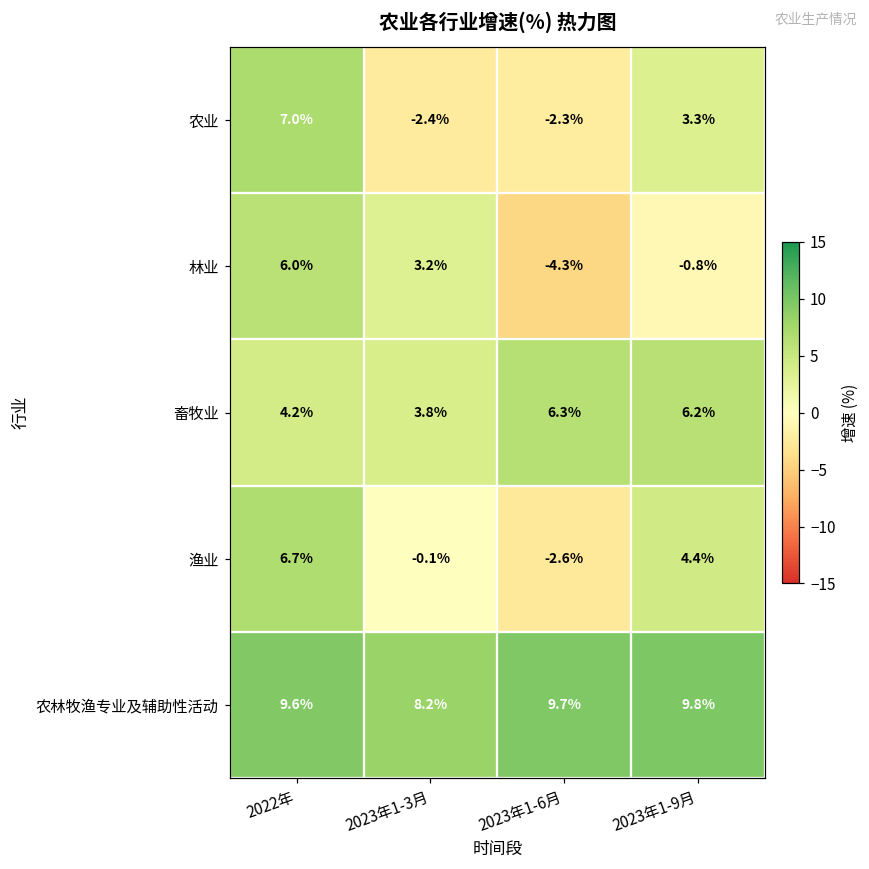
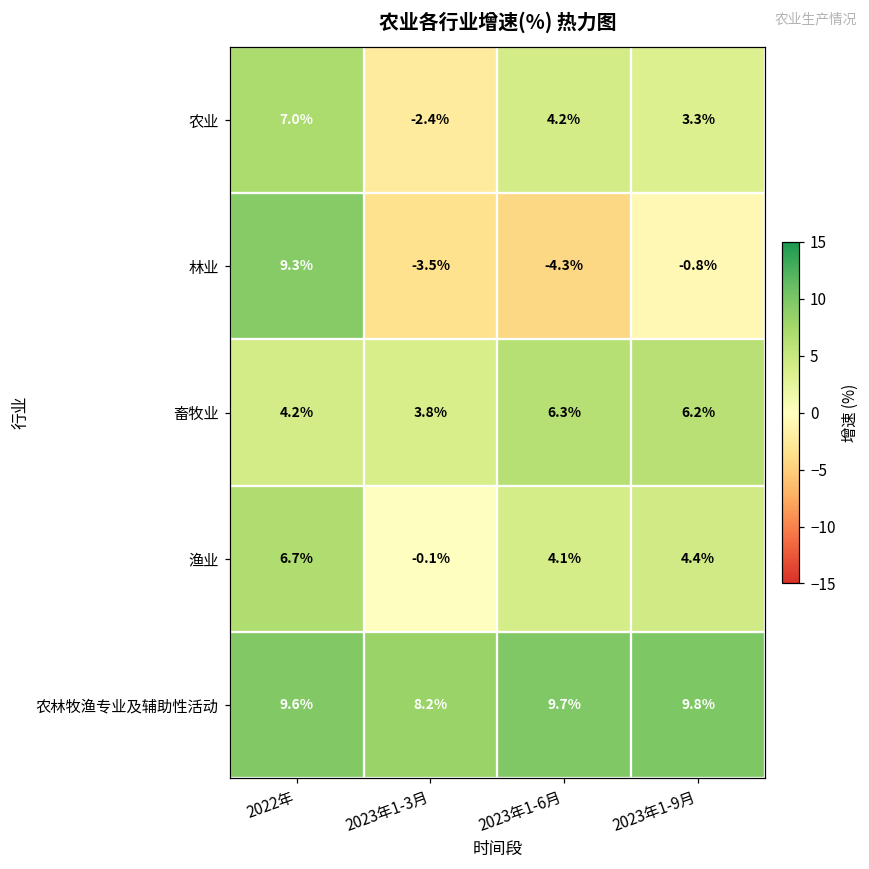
  {
    "农业": {
      "2022年": "7.0%",
      "2023年1-3月": "-2.4%",
-     "2023年1-6月": "-2.3%",
+     "2023年1-6月": "4.2%",
      "2023年1-9月": "3.3%"
    },
    "林业": {
-     "2022年": "6.0%",
-     "2023年1-3月": "3.2%",
+     "2022年": "9.3%",
+     "2023年1-3月": "-3.5%",
      "2023年1-6月": "-4.3%",
      "2023年1-9月": "-0.8%"
    },
    "畜牧业": {
      "2022年": "4.2%",
      "2023年1-3月": "3.8%",
      "2023年1-6月": "6.3%",
      "2023年1-9月": "6.2%"
    },
    "渔业": {
      "2022年": "6.7%",
      "2023年1-3月": "-0.1%",
-     "2023年1-6月": "-2.6%",
+     "2023年1-6月": "4.1%",
      "2023年1-9月": "4.4%"
    },
    "农林牧渔专业及辅助性活动": {
      "2022年": "9.6%",
      "2023年1-3月": "8.2%",
      "2023年1-6月": "9.7%",
      "2023年1-9月": "9.8%"
    }
  }
